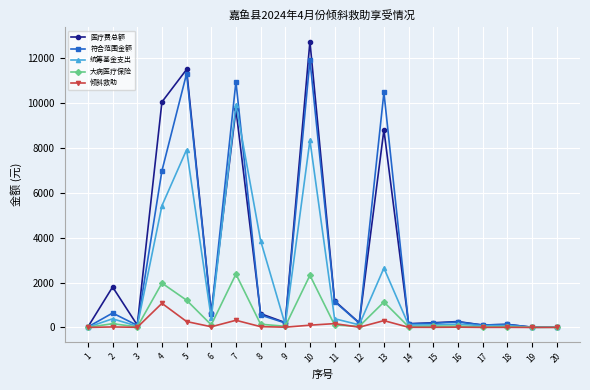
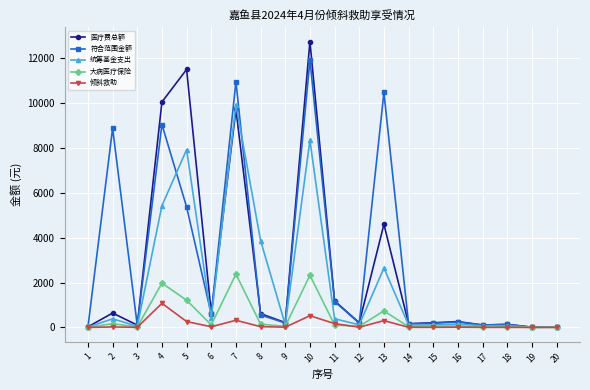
  {
    "医疗费总额": {
-     "2": 1800,
+     "2": 600,
      "4": 10100,
      "5": 11500,
      "7": 9700,
      "10": 12700,
-     "13": 8800
+     "13": 4600
    },
    "符合范围金额": {
-     "2": 600,
-     "4": 7000,
-     "5": 11300,
+     "2": 8900,
+     "4": 9000,
+     "5": 5400,
      "7": 11000,
      "10": 11900,
      "13": 10500
    },
    "统筹基金支出": {
      "2": 400,
      "4": 5400,
      "5": 7900,
      "6": 400,
      "7": 9900,
      "8": 3900,
      "10": 8300,
      "11": 400,
      "13": 2600
    },
    "大病医疗保险": {
      "2": 200,
      "4": 2000,
      "5": 1200,
      "7": 2400,
      "10": 2300,
-     "13": 1100
+     "13": 700
    },
    "倾斜救助": {
      "2": 0,
      "4": 1100,
      "5": 300,
      "7": 300,
-     "10": 100,
+     "10": 500,
      "13": 300
    }
  }
